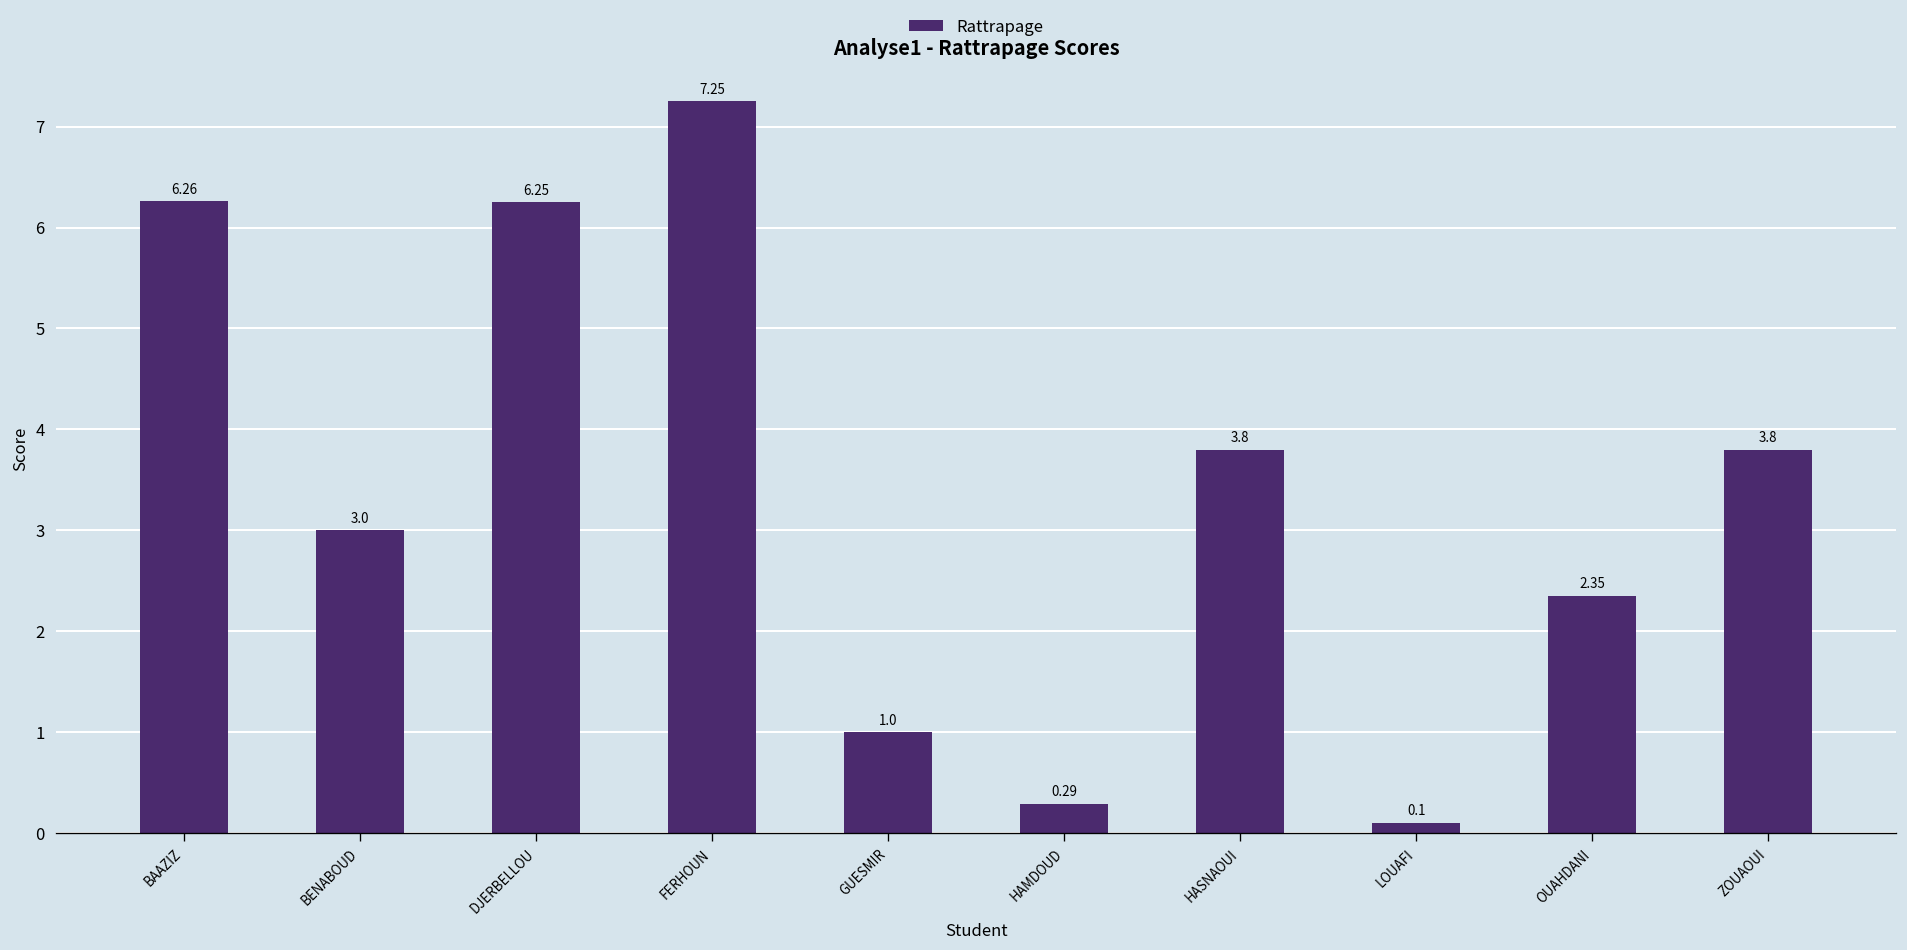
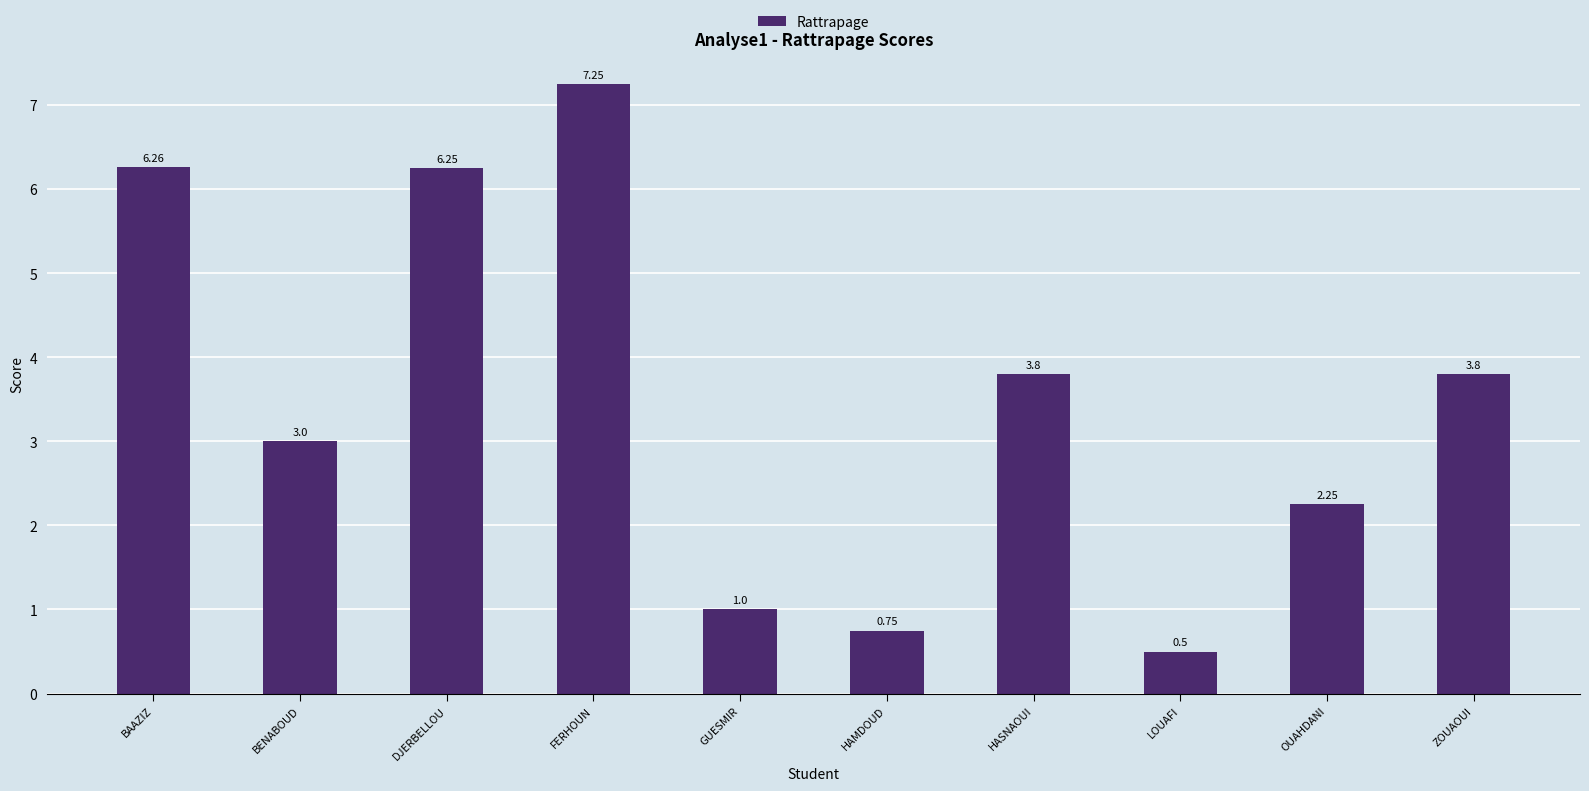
  {
    "BAAZIZ": 6.26,
    "BENABOUD": 3.0,
    "DJERBELLOU": 6.25,
    "FERHOUN": 7.25,
    "GUESMIR": 1.0,
-   "HAMDOUD": 0.29,
+   "HAMDOUD": 0.75,
    "HASNAOUI": 3.8,
-   "LOUAFI": 0.1,
-   "OUAHDANI": 2.35,
+   "LOUAFI": 0.5,
+   "OUAHDANI": 2.25,
    "ZOUAOUI": 3.8
  }
